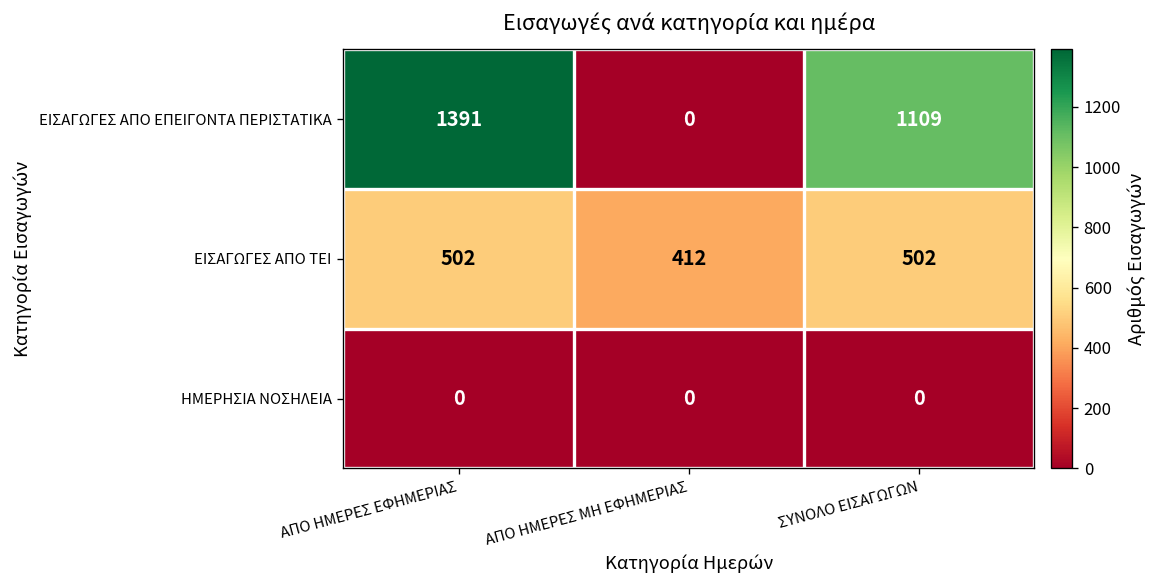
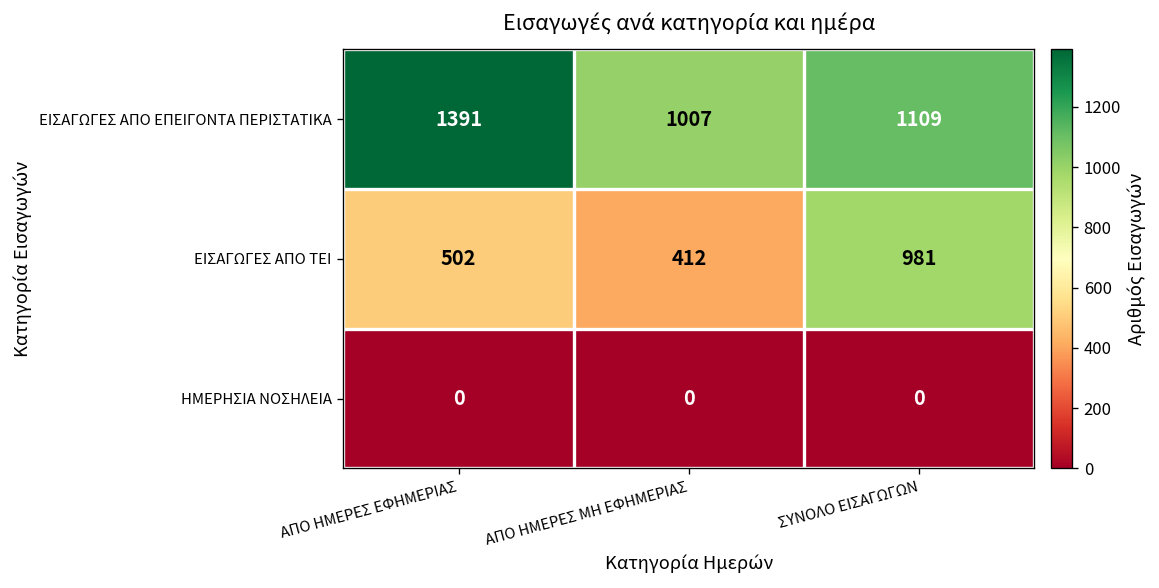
  {
    "ΕΙΣΑΓΩΓΕΣ ΑΠΟ ΕΠΕΙΓΟΝΤΑ ΠΕΡΙΣΤΑΤΙΚΑ": {
      "ΑΠΟ ΗΜΕΡΕΣ ΕΦΗΜΕΡΙΑΣ": 1391,
-     "ΑΠΟ ΗΜΕΡΕΣ ΜΗ ΕΦΗΜΕΡΙΑΣ": 0,
+     "ΑΠΟ ΗΜΕΡΕΣ ΜΗ ΕΦΗΜΕΡΙΑΣ": 1007,
      "ΣΥΝΟΛΟ ΕΙΣΑΓΩΓΩΝ": 1109
    },
    "ΕΙΣΑΓΩΓΕΣ ΑΠΟ ΤΕΙ": {
      "ΑΠΟ ΗΜΕΡΕΣ ΕΦΗΜΕΡΙΑΣ": 502,
      "ΑΠΟ ΗΜΕΡΕΣ ΜΗ ΕΦΗΜΕΡΙΑΣ": 412,
-     "ΣΥΝΟΛΟ ΕΙΣΑΓΩΓΩΝ": 502
+     "ΣΥΝΟΛΟ ΕΙΣΑΓΩΓΩΝ": 981
    },
    "ΗΜΕΡΗΣΙΑ ΝΟΣΗΛΕΙΑ": {
      "ΑΠΟ ΗΜΕΡΕΣ ΕΦΗΜΕΡΙΑΣ": 0,
      "ΑΠΟ ΗΜΕΡΕΣ ΜΗ ΕΦΗΜΕΡΙΑΣ": 0,
      "ΣΥΝΟΛΟ ΕΙΣΑΓΩΓΩΝ": 0
    }
  }
